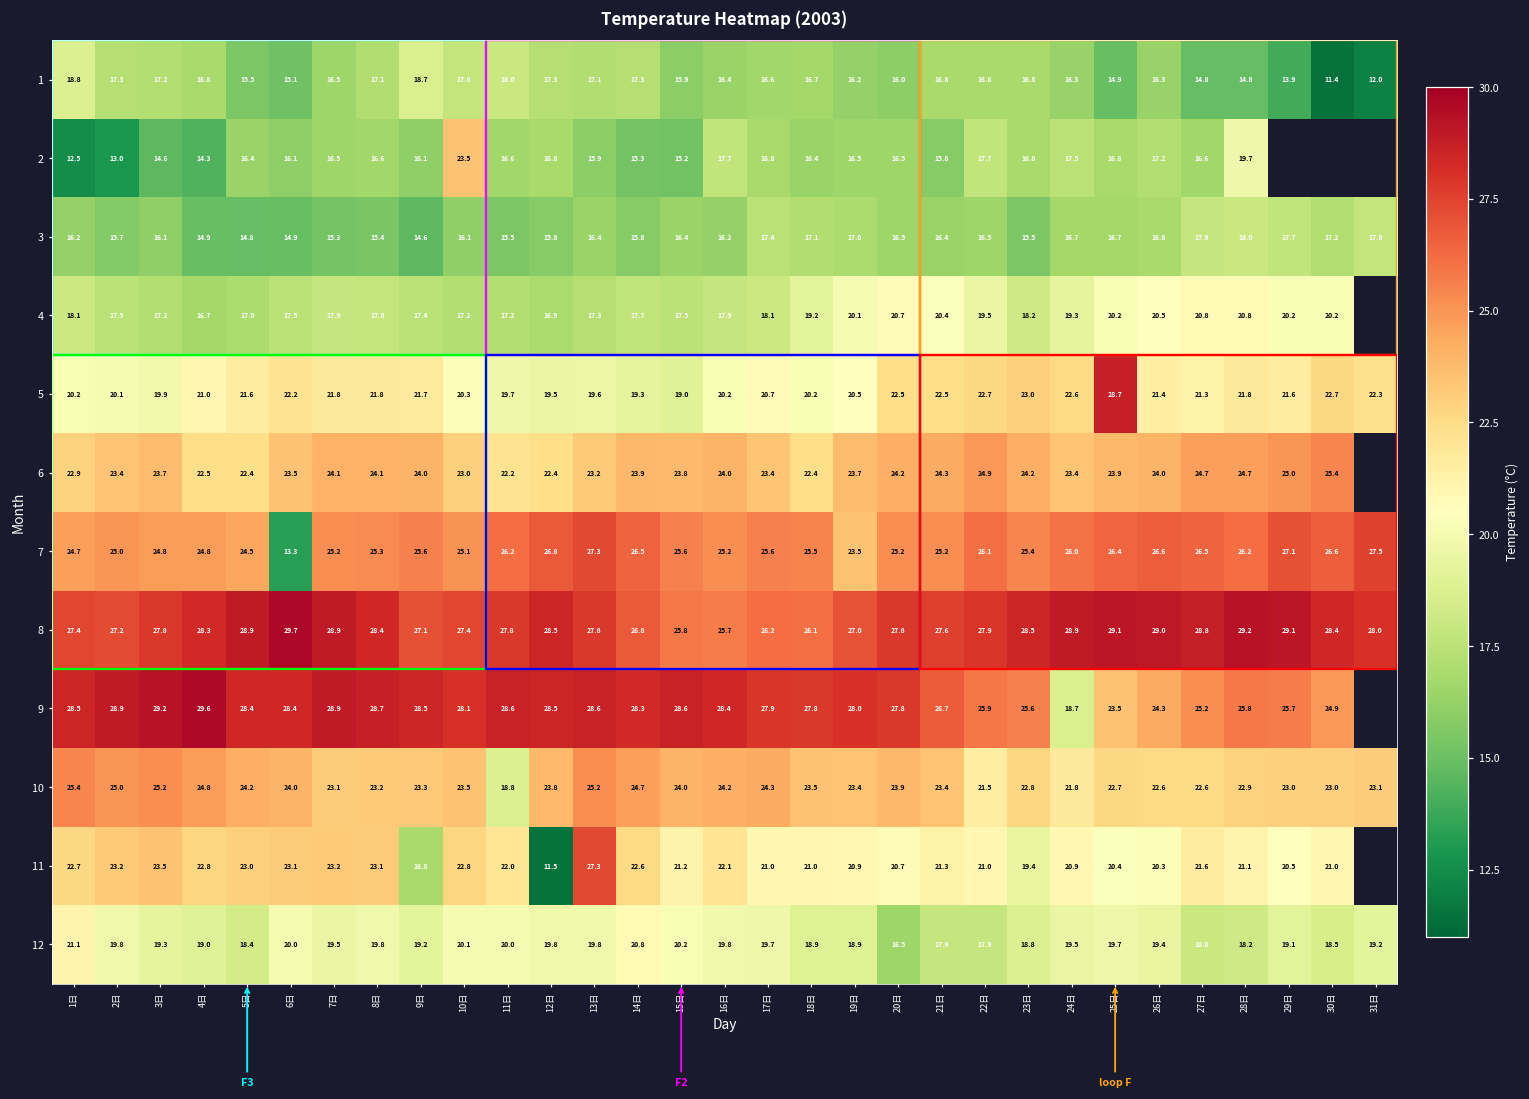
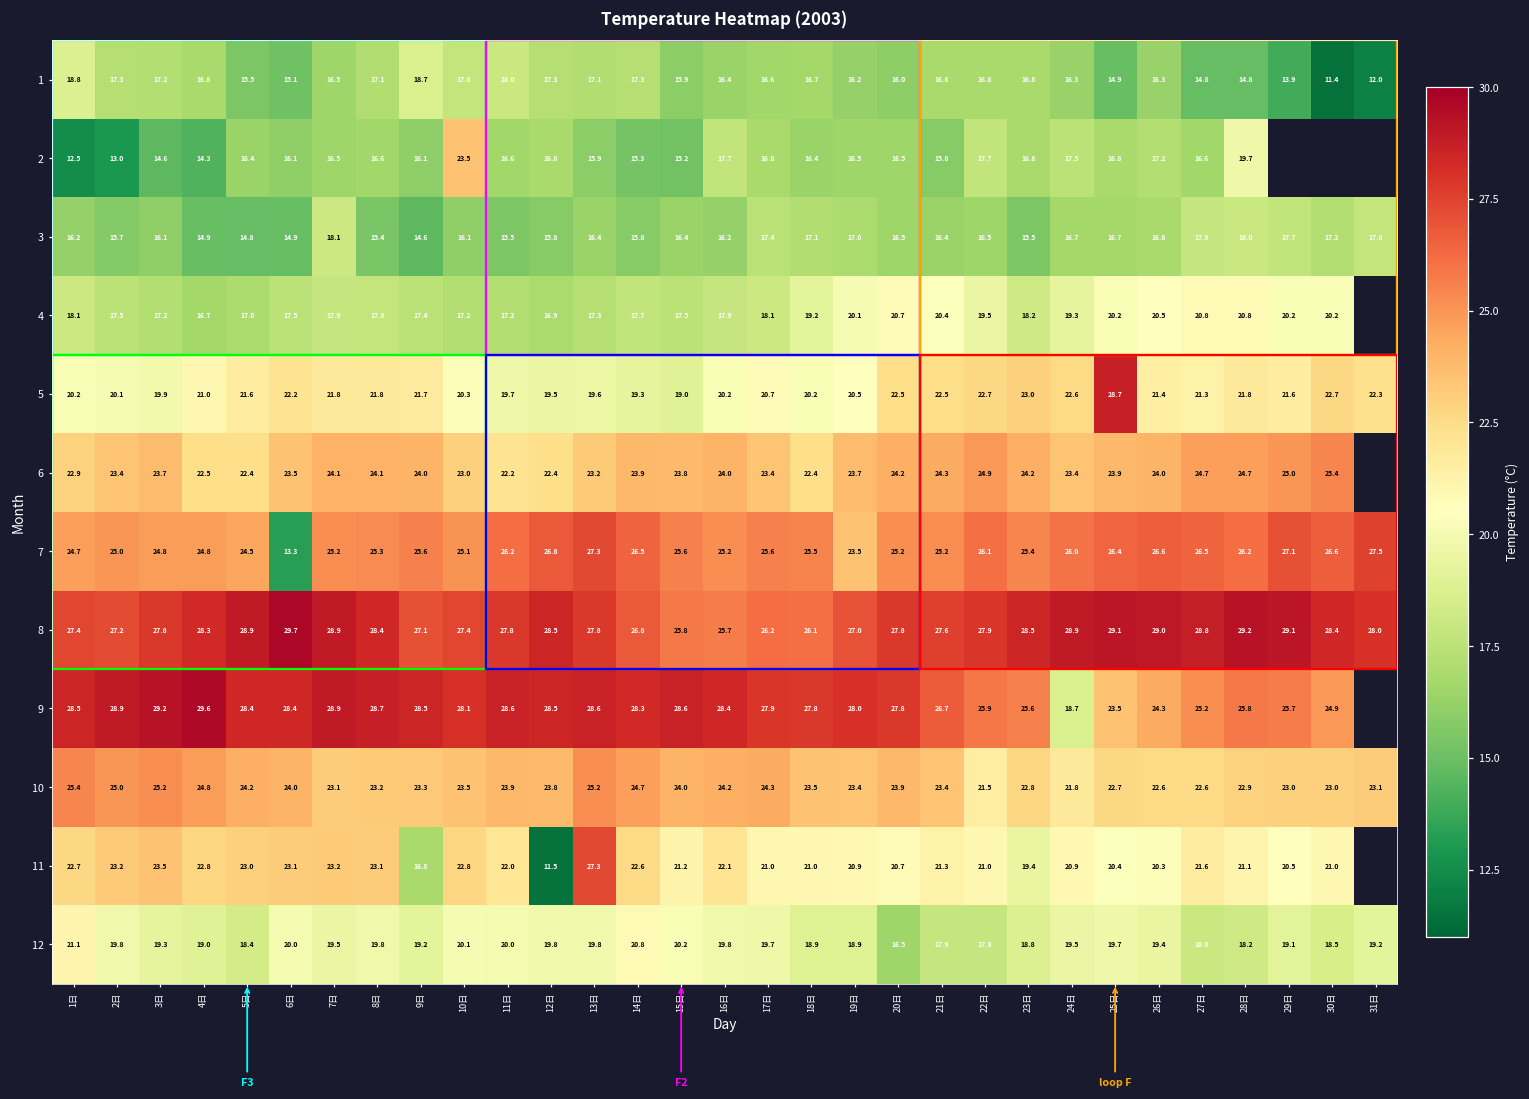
  {
    "3": {
      "1日": 16.2,
      "2日": 15.7,
      "3日": 16.1,
      "4日": 14.9,
      "5日": 14.8,
      "6日": 14.9,
-     "7日": 15.3,
+     "7日": 18.1,
      "8日": 15.4,
      "9日": 14.6,
      "10日": 16.1,
      "11日": 15.5,
      "12日": 15.8,
      "13日": 16.4,
      "14日": 15.8,
      "15日": 16.4,
      "16日": 16.2,
      "17日": 17.4,
      "18日": 17.1,
      "19日": 17.0,
      "20日": 16.5,
      "21日": 16.4,
      "22日": 16.5,
      "23日": 15.5,
      "24日": 16.7,
      "25日": 16.7,
      "26日": 16.8,
      "27日": 17.9,
      "28日": 18.0,
      "29日": 17.7,
      "30日": 17.2,
      "31日": 17.8
    },
    "10": {
      "1日": 25.4,
      "2日": 25.0,
      "3日": 25.2,
      "4日": 24.8,
      "5日": 24.2,
      "6日": 24.0,
      "7日": 23.1,
      "8日": 23.2,
      "9日": 23.3,
      "10日": 23.5,
-     "11日": 18.8,
+     "11日": 23.9,
      "12日": 23.8,
      "13日": 25.2,
      "14日": 24.7,
      "15日": 24.0,
      "16日": 24.2,
      "17日": 24.3,
      "18日": 23.5,
      "19日": 23.4,
      "20日": 23.9,
      "21日": 23.4,
      "22日": 21.5,
      "23日": 22.8,
      "24日": 21.8,
      "25日": 22.7,
      "26日": 22.6,
      "27日": 22.6,
      "28日": 22.9,
      "29日": 23.0,
      "30日": 23.0,
      "31日": 23.1
    }
  }
